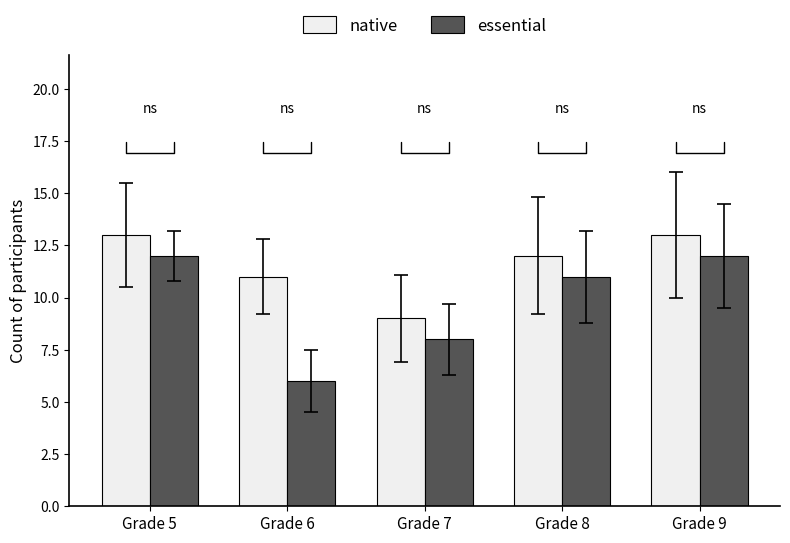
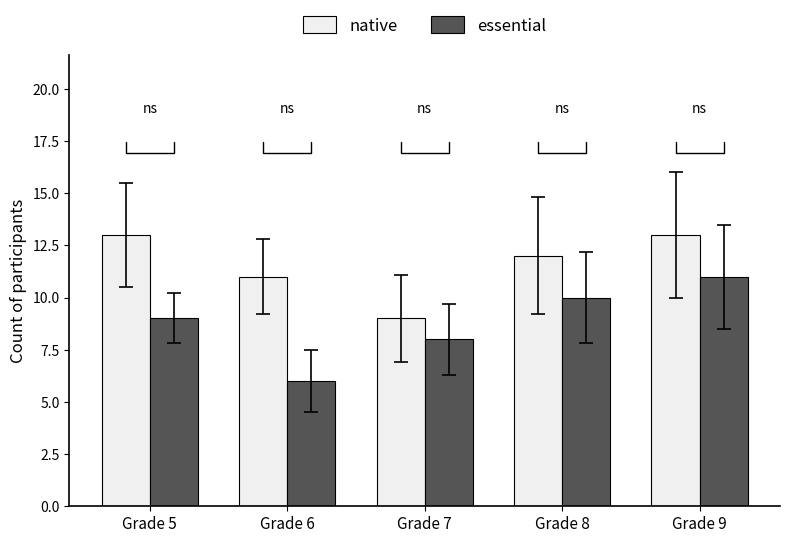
  {
    "native": {
      "Grade 5": 13,
      "Grade 6": 11,
      "Grade 7": 9,
      "Grade 8": 12,
      "Grade 9": 13
    },
    "essential": {
-     "Grade 5": 12,
+     "Grade 5": 9,
      "Grade 6": 6,
      "Grade 7": 8,
-     "Grade 8": 11,
-     "Grade 9": 12
+     "Grade 8": 10,
+     "Grade 9": 11
    }
  }
